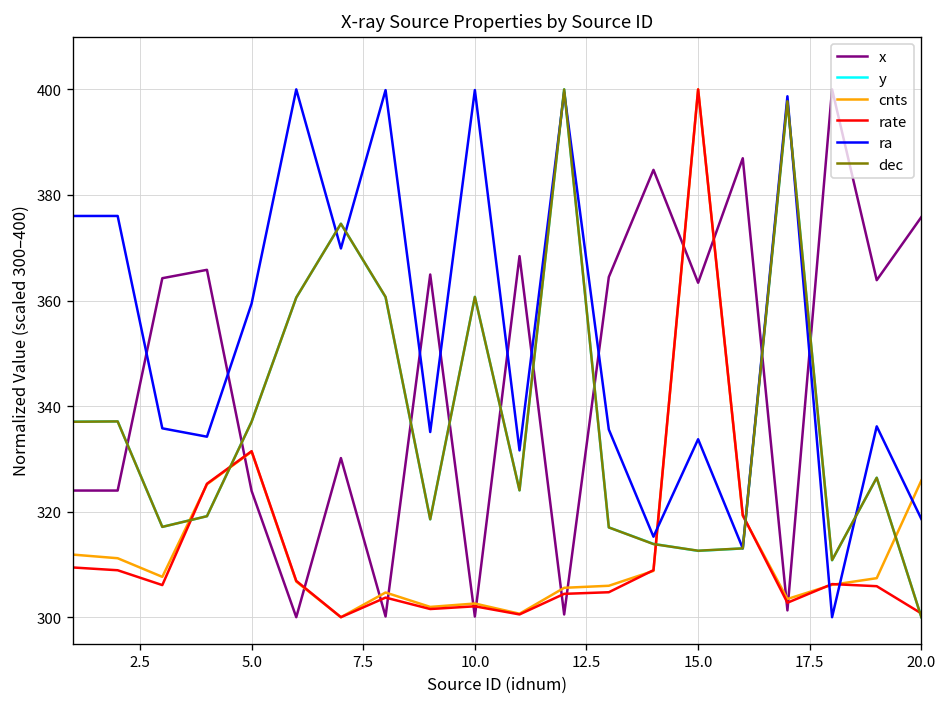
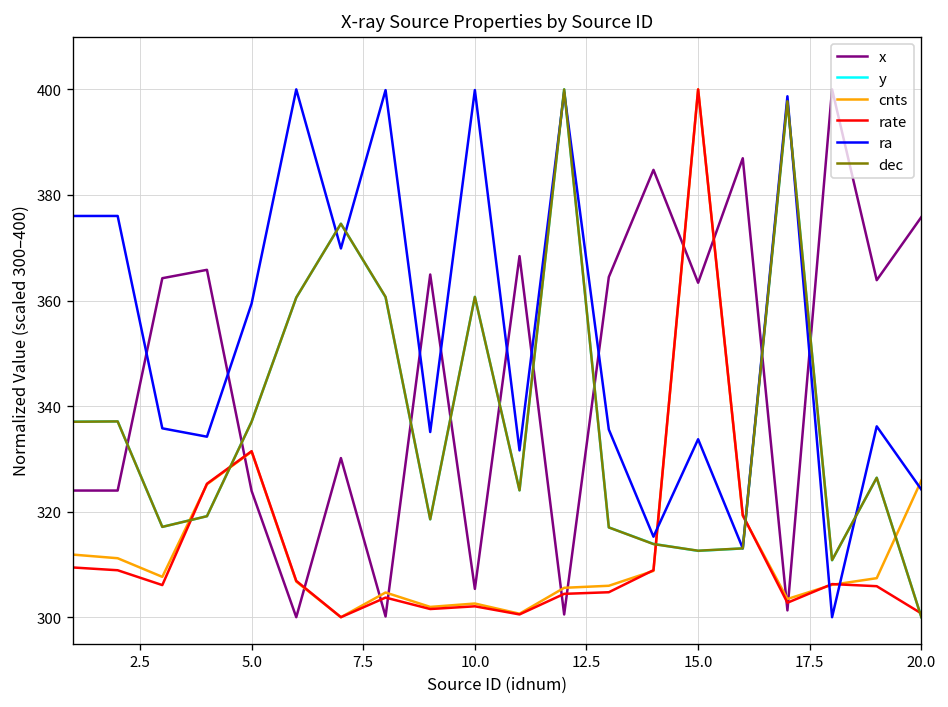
  {
    "x": {
      "5.0": 324,
-     "10.0": 300,
+     "10.0": 305,
      "15.0": 363,
      "20.0": 376
    },
    "cnts": {
      "20.0": 326
    },
    "rate": {
      "20.0": 301
    },
    "ra": {
      "5.0": 359,
      "10.0": 400,
      "15.0": 334,
-     "20.0": 319
+     "20.0": 324
    }
  }
